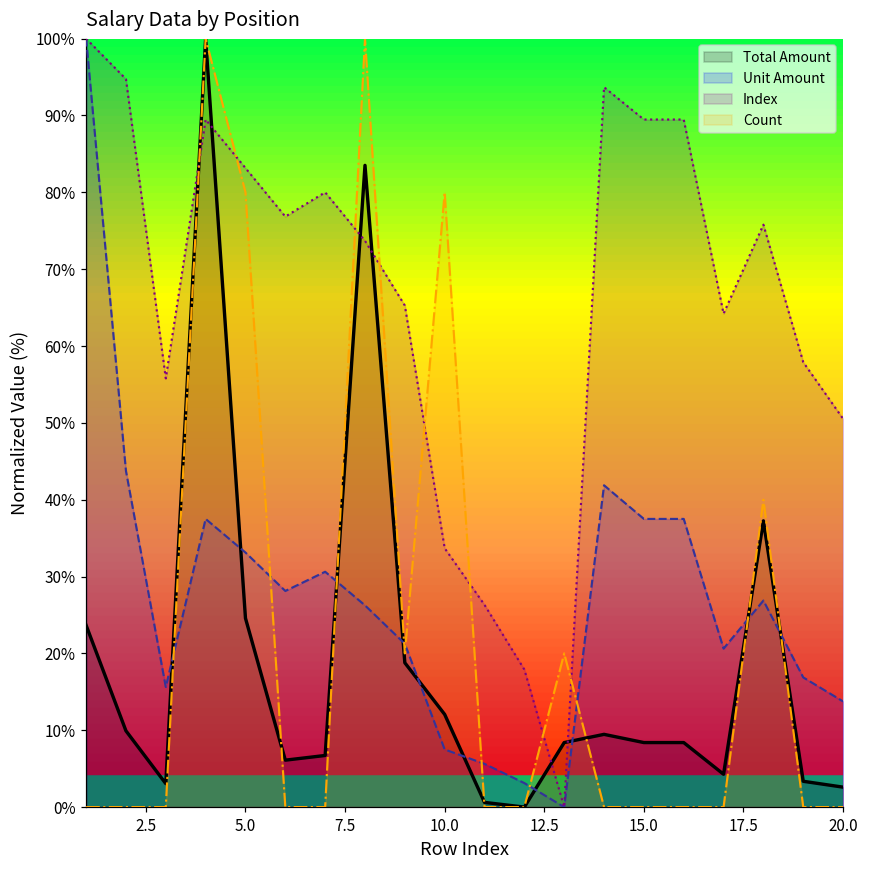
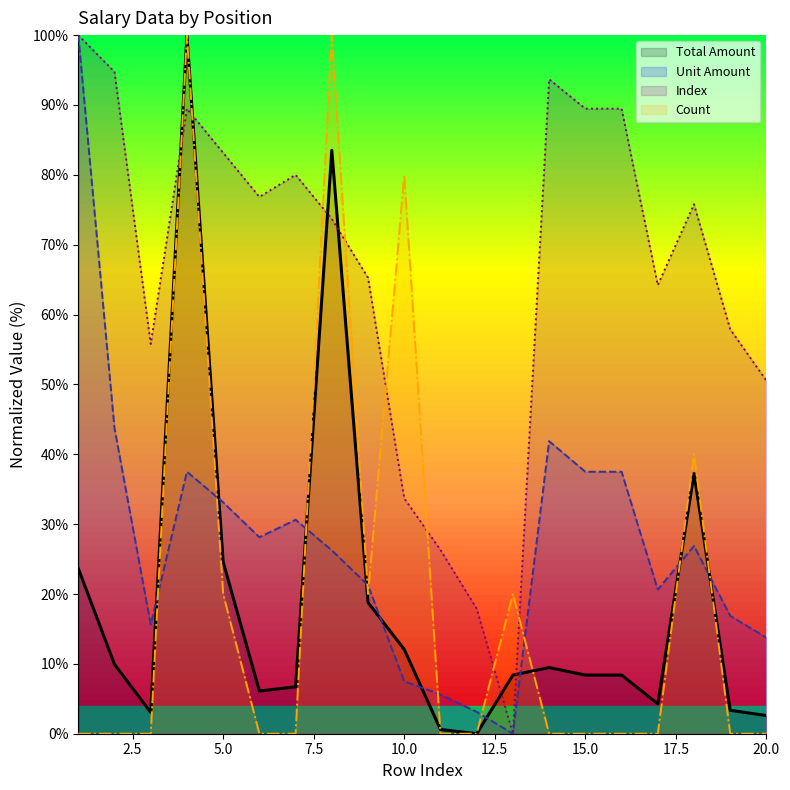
  {
    "Count": {
-     "5.0": "80%",
+     "5.0": "20%",
      "10.0": "80%",
      "15.0": "0%",
      "20.0": "0%"
    }
  }
